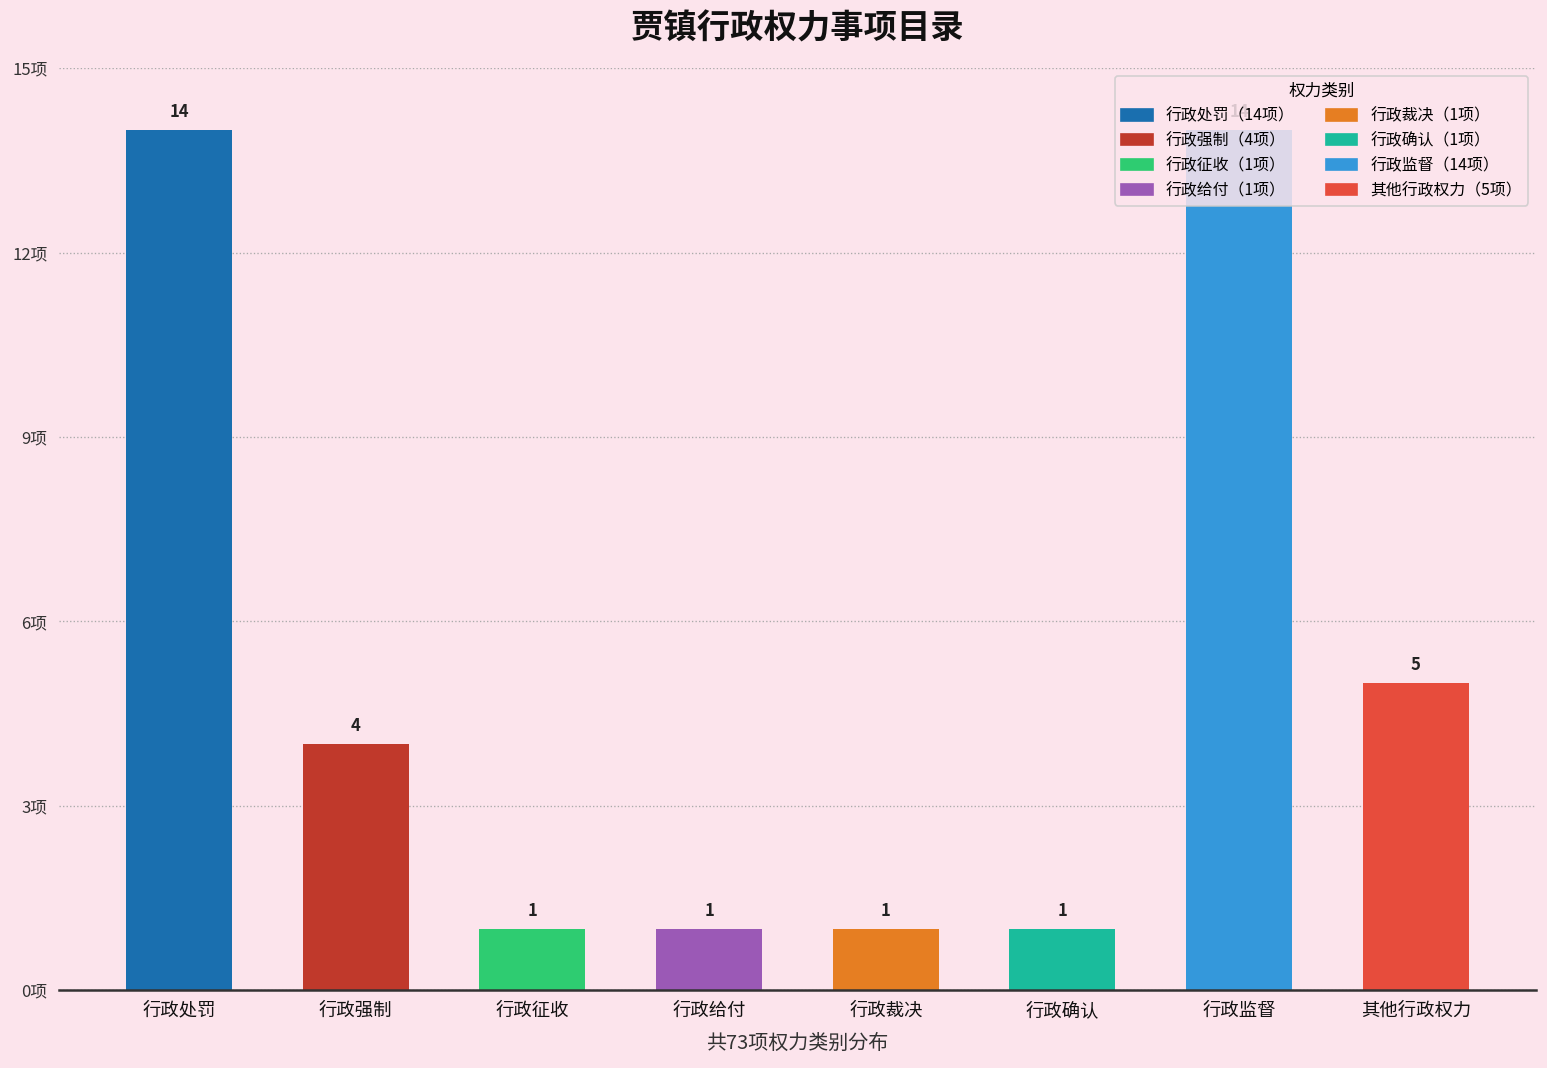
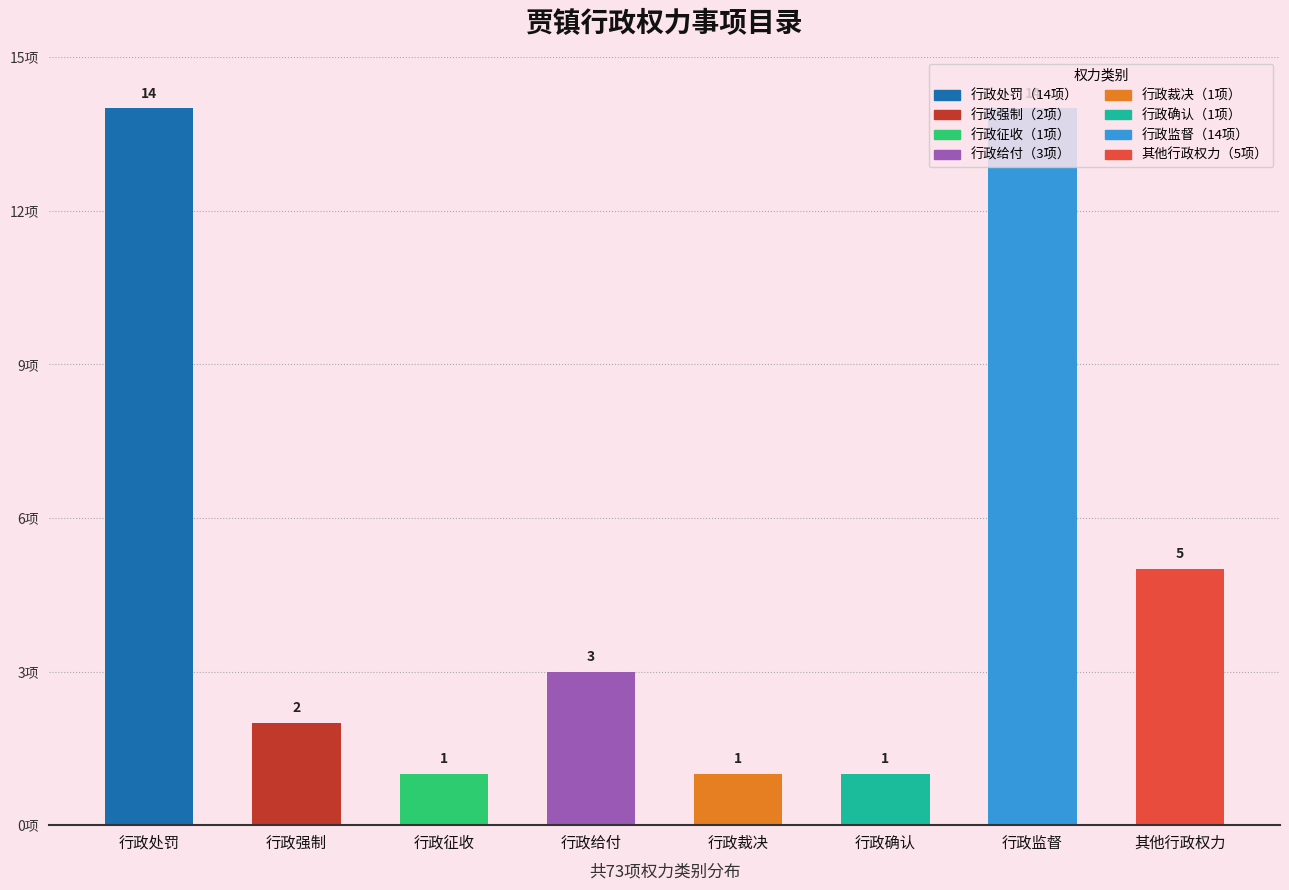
  {
    "行政处罚": 14,
-   "行政强制": 4,
+   "行政强制": 2,
    "行政征收": 1,
-   "行政给付": 1,
+   "行政给付": 3,
    "行政裁决": 1,
    "行政确认": 1,
    "其他行政权力": 5
  }
